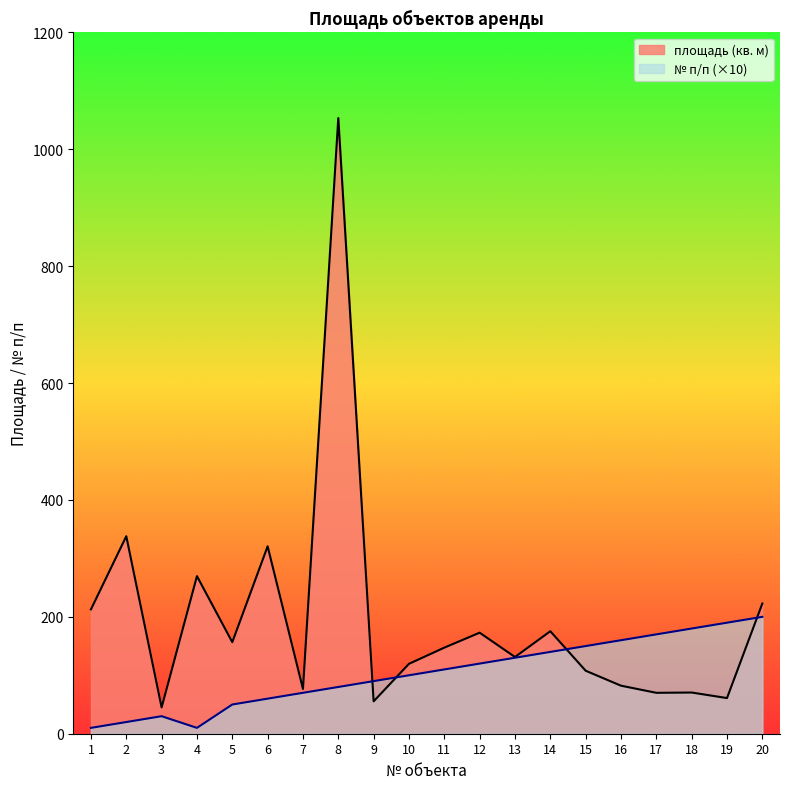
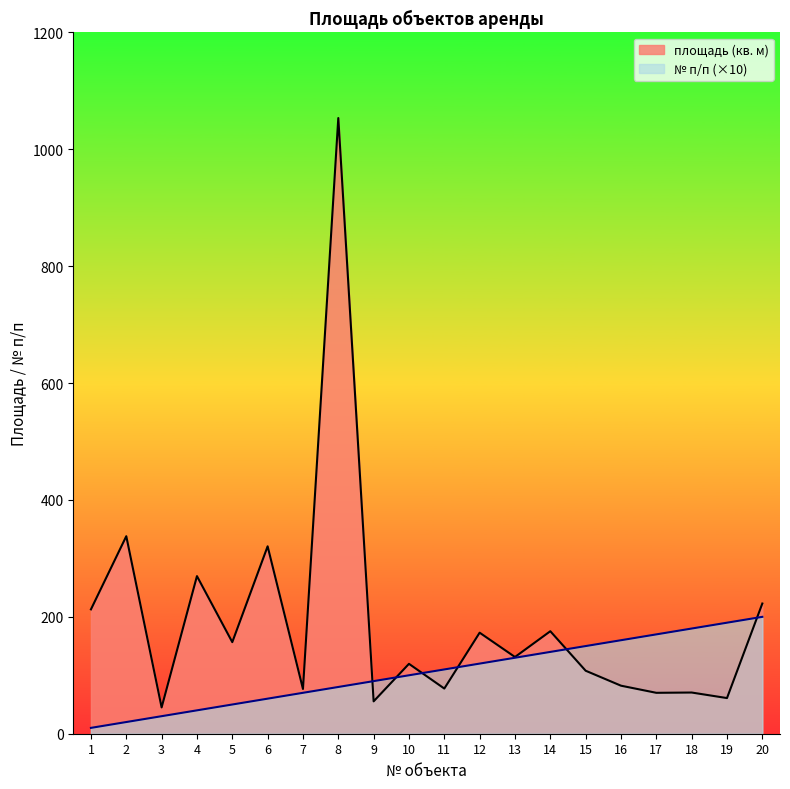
  {
    "площадь (кв. м)": {
      "1": 210,
      "2": 340,
      "3": 50,
      "4": 270,
      "5": 160,
      "6": 320,
      "7": 80,
      "8": 1050,
      "9": 60,
      "10": 120,
-     "11": 150,
+     "11": 80,
      "12": 170,
      "14": 180,
      "15": 110,
      "16": 80,
      "17": 70,
      "18": 70,
      "19": 60,
      "20": 220
    },
    "№ п/п (×10)": {
      "1": 10,
      "2": 20,
      "3": 30,
-     "4": 10,
+     "4": 40,
      "5": 50,
      "6": 60,
      "7": 70,
      "8": 80,
      "9": 90,
      "10": 100,
      "11": 110,
      "12": 120,
      "14": 140,
      "15": 150,
      "16": 160,
      "17": 170,
      "18": 180,
      "19": 190,
      "20": 200
    }
  }
